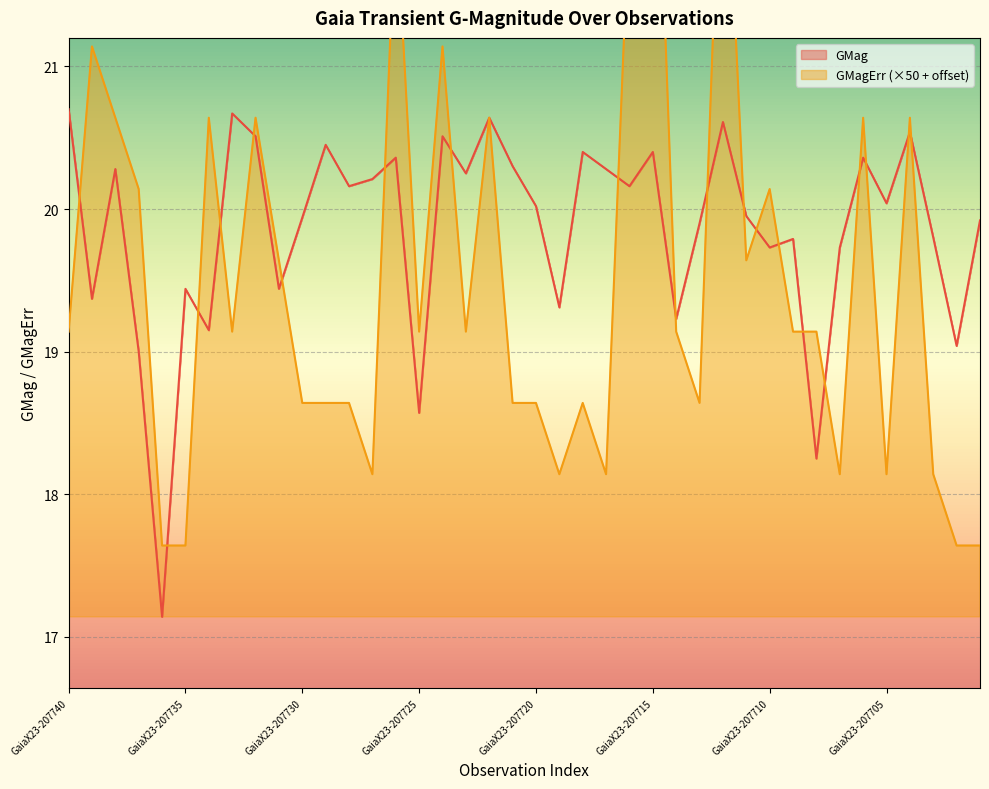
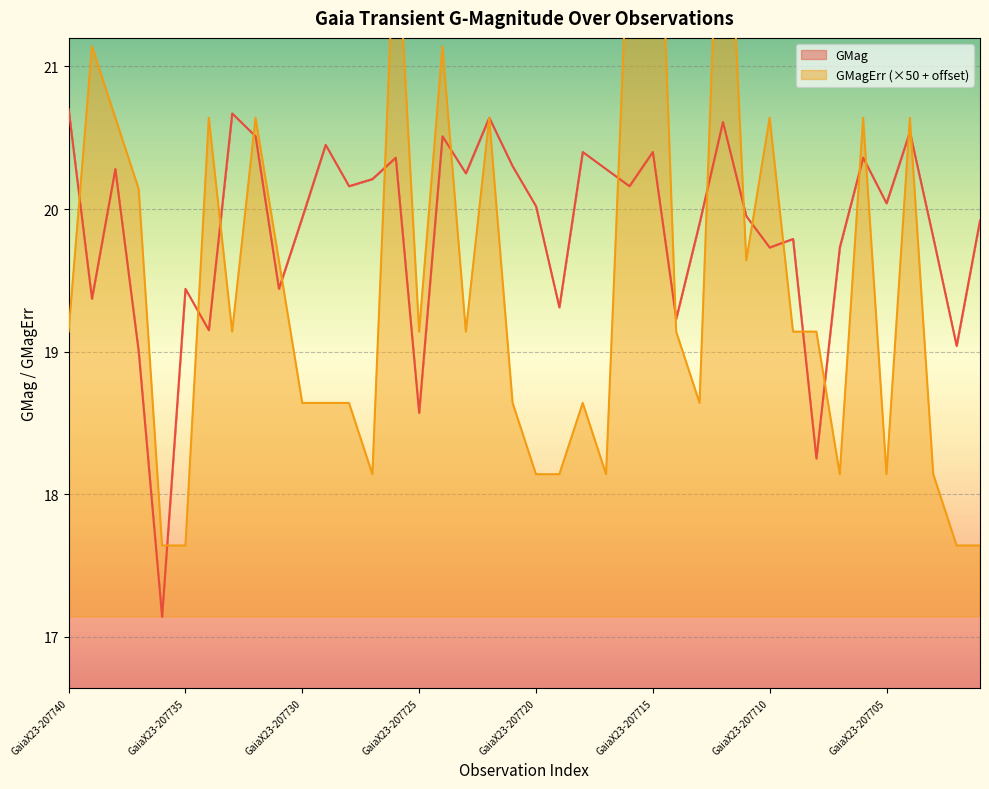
  {
    "GMag": {
      "GaiaX23-207740": 20.70,
      "GaiaX23-207735": 19.44,
      "GaiaX23-207730": 19.94,
      "GaiaX23-207725": 18.57,
      "GaiaX23-207720": 20.02,
      "GaiaX23-207715": 20.40,
      "GaiaX23-207710": 19.73,
      "GaiaX23-207705": 20.04
    },
    "GMagErr (×50 + offset)": {
      "GaiaX23-207740": 19.14,
      "GaiaX23-207735": 17.64,
      "GaiaX23-207730": 18.64,
      "GaiaX23-207725": 19.14,
-     "GaiaX23-207720": 18.64,
-     "GaiaX23-207710": 20.14,
+     "GaiaX23-207720": 18.14,
+     "GaiaX23-207710": 20.64,
      "GaiaX23-207705": 18.14
    }
  }
